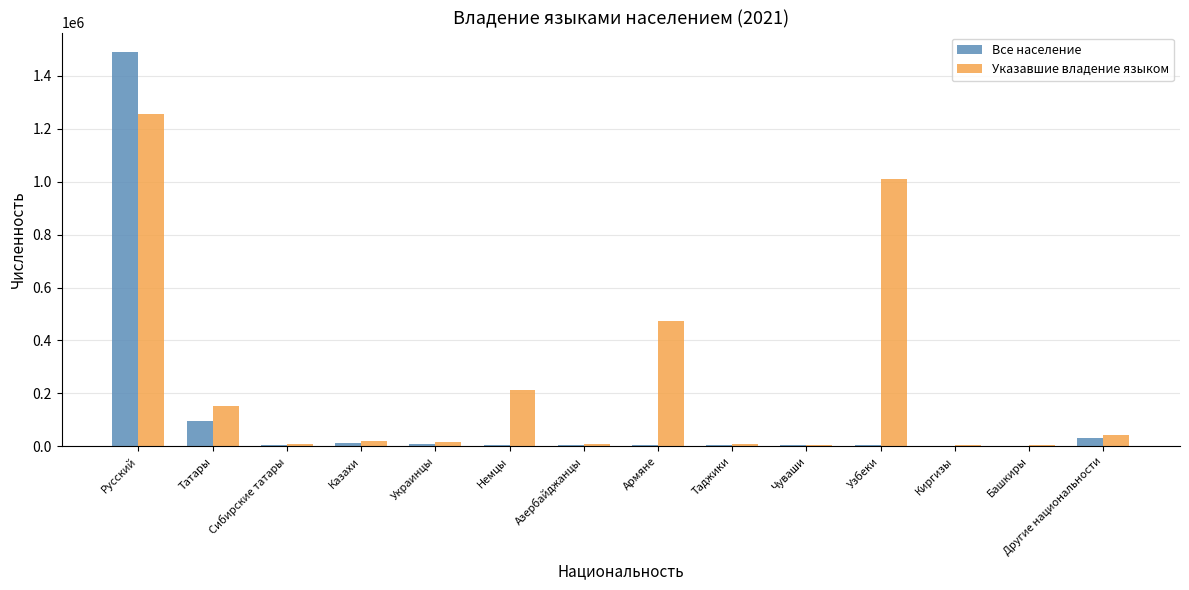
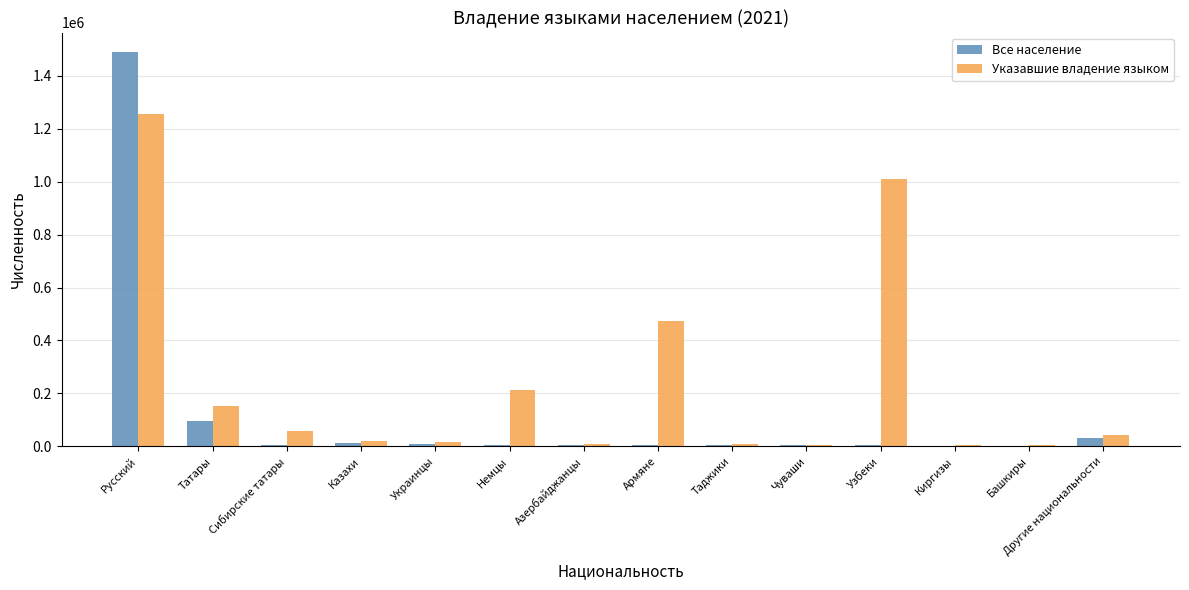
  {
    "Все население": {
      "Русский": 1490000,
      "Татары": 100000,
      "Казахи": 10000,
      "Украинцы": 10000,
      "Другие национальности": 30000
    },
    "Указавшие владение языком": {
      "Русский": 1250000,
      "Татары": 150000,
-     "Сибирские татары": 10000,
+     "Сибирские татары": 60000,
      "Казахи": 20000,
      "Украинцы": 20000,
      "Немцы": 210000,
      "Азербайджанцы": 10000,
      "Армяне": 470000,
      "Таджики": 10000,
      "Узбеки": 1010000,
      "Другие национальности": 40000
    }
  }
